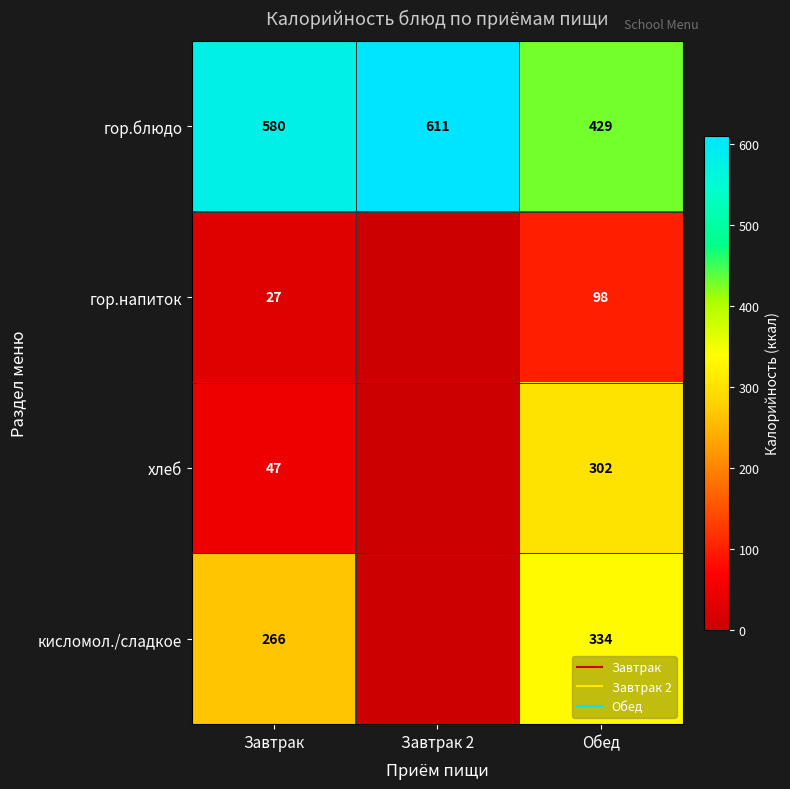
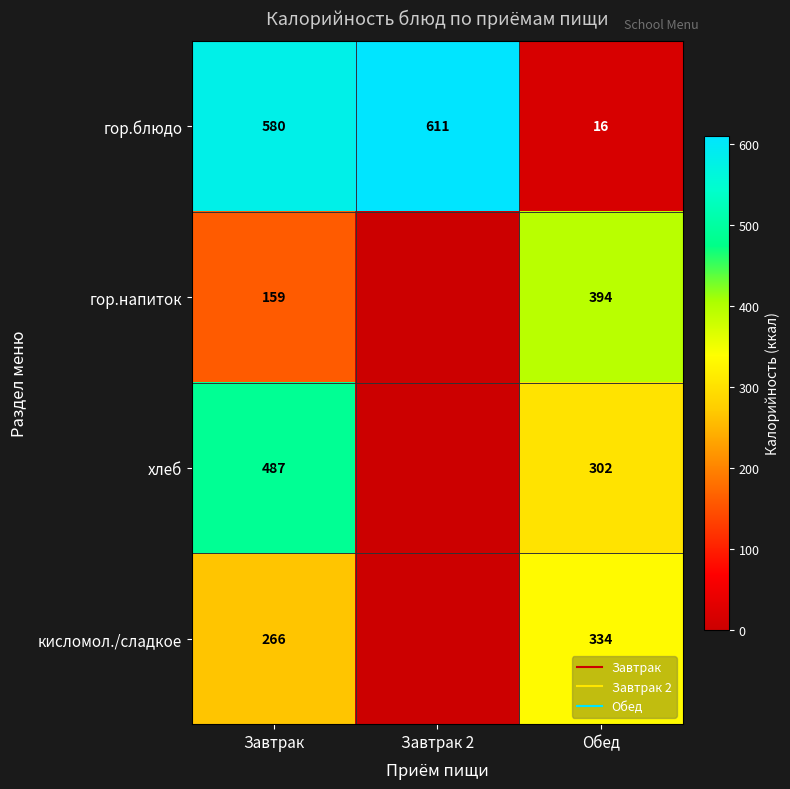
  {
    "гор.блюдо": {
      "Завтрак": 580,
      "Завтрак 2": 611,
-     "Обед": 429
+     "Обед": 16
    },
    "гор.напиток": {
-     "Завтрак": 27,
-     "Обед": 98
+     "Завтрак": 159,
+     "Обед": 394
    },
    "хлеб": {
-     "Завтрак": 47,
+     "Завтрак": 487,
      "Обед": 302
    },
    "кисломол./сладкое": {
      "Завтрак": 266,
      "Обед": 334
    }
  }
